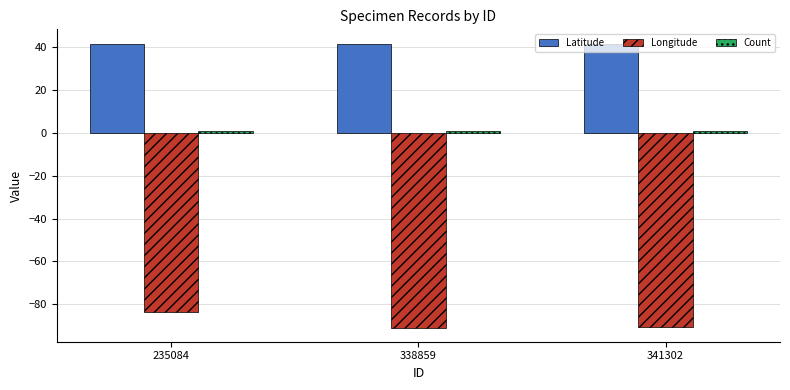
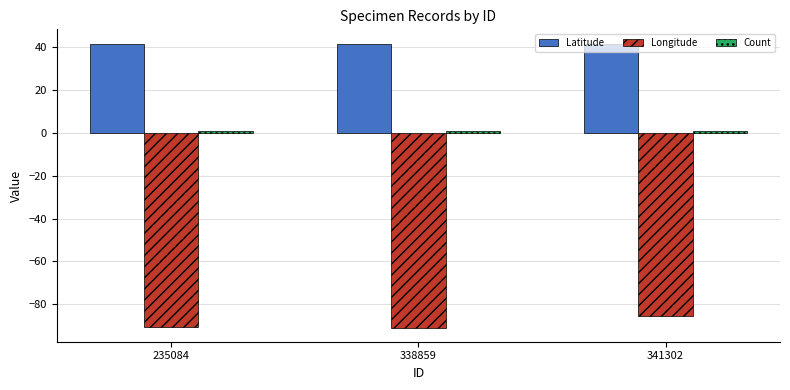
  {
    "Latitude": {
      "235084": 42,
      "338859": 42
    },
    "Longitude": {
-     "235084": -84,
+     "235084": -91,
      "338859": -91,
-     "341302": -91
+     "341302": -86
    }
  }
